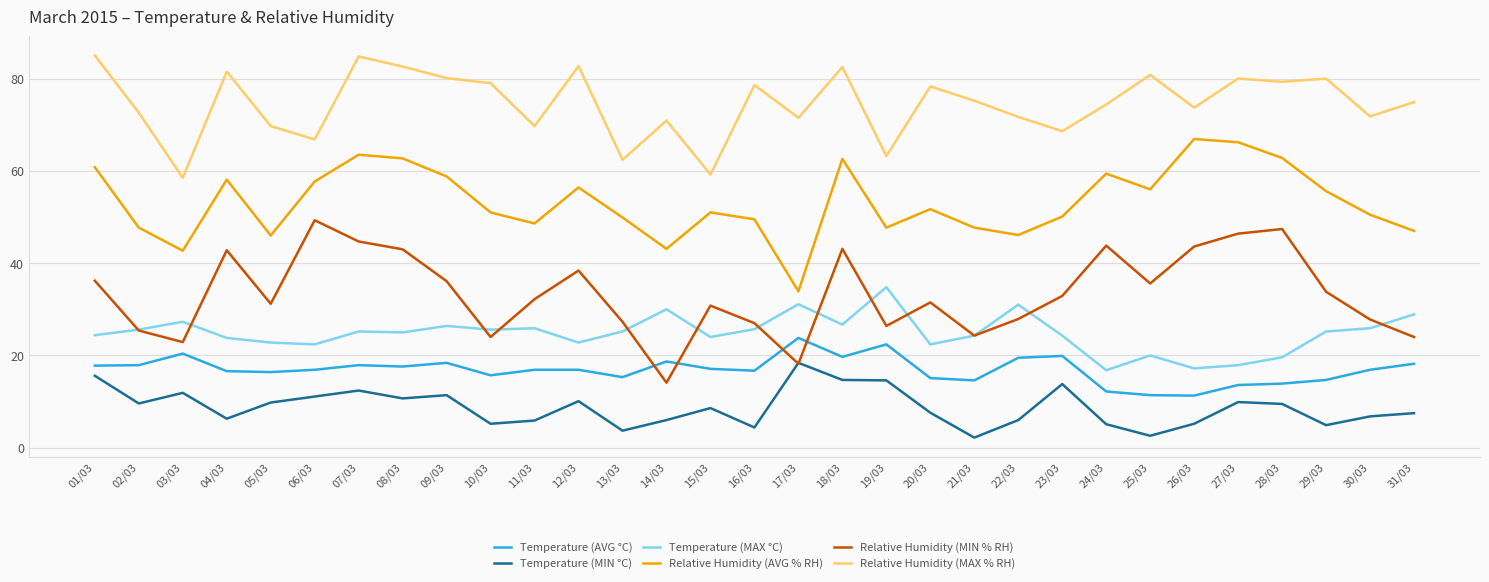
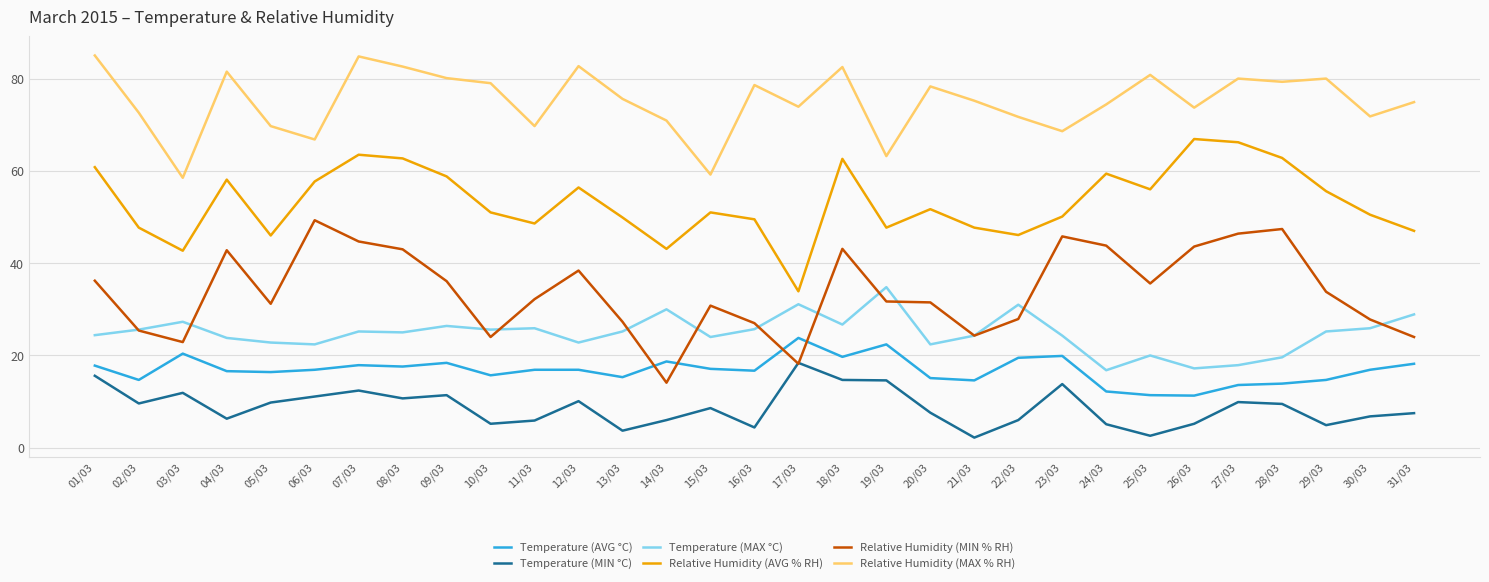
  {
    "Temperature (AVG °C)": {
      "01/03": 18,
-     "02/03": 18,
+     "02/03": 15,
      "03/03": 20,
      "04/03": 17,
      "05/03": 16,
      "06/03": 17,
      "07/03": 18,
      "08/03": 18,
      "09/03": 18,
      "10/03": 16,
      "11/03": 17,
      "12/03": 17,
      "13/03": 15,
      "14/03": 19,
      "15/03": 17,
      "16/03": 17,
      "17/03": 24,
      "18/03": 20,
      "19/03": 22,
      "20/03": 15,
      "21/03": 15,
      "22/03": 20,
      "23/03": 20,
      "24/03": 12,
      "25/03": 11,
      "26/03": 11,
      "27/03": 14,
      "28/03": 14,
      "29/03": 15,
      "30/03": 17,
      "31/03": 18
    },
    "Temperature (MIN °C)": {
      "01/03": 16,
      "02/03": 10,
      "03/03": 12,
      "04/03": 6,
      "05/03": 10,
      "06/03": 11,
      "07/03": 12,
      "08/03": 11,
      "09/03": 11,
      "10/03": 5,
      "11/03": 6,
      "12/03": 10,
      "13/03": 4,
      "14/03": 6,
      "15/03": 9,
      "16/03": 4,
      "18/03": 15,
      "19/03": 15,
      "20/03": 8,
      "21/03": 2,
      "22/03": 6,
      "23/03": 14,
      "24/03": 5,
      "25/03": 3,
      "26/03": 5,
      "27/03": 10,
      "28/03": 10,
      "29/03": 5,
      "30/03": 7,
      "31/03": 8
    },
    "Temperature (MAX °C)": {
      "01/03": 24,
      "03/03": 27,
      "04/03": 24,
      "05/03": 23,
      "06/03": 22,
      "07/03": 25,
      "08/03": 25,
      "09/03": 26,
      "10/03": 26,
      "11/03": 26,
      "12/03": 23,
      "13/03": 25,
      "14/03": 30,
      "15/03": 24,
      "16/03": 26,
      "17/03": 31,
      "18/03": 27,
      "19/03": 35,
      "20/03": 22,
      "22/03": 31,
      "23/03": 24,
      "24/03": 17,
      "25/03": 20,
      "26/03": 17,
      "27/03": 18,
      "28/03": 20,
      "29/03": 25,
      "30/03": 26,
      "31/03": 29
    },
    "Relative Humidity (AVG % RH)": {
      "01/03": 61,
      "02/03": 48,
      "03/03": 43,
      "04/03": 58,
      "05/03": 46,
      "06/03": 58,
      "07/03": 64,
      "08/03": 63,
      "09/03": 59,
      "10/03": 51,
      "11/03": 49,
      "12/03": 56,
      "13/03": 50,
      "14/03": 43,
      "15/03": 51,
      "16/03": 50,
      "17/03": 34,
      "18/03": 63,
      "19/03": 48,
      "20/03": 52,
      "21/03": 48,
      "22/03": 46,
      "23/03": 50,
      "24/03": 59,
      "25/03": 56,
      "26/03": 67,
      "27/03": 66,
      "28/03": 63,
      "29/03": 56,
      "30/03": 51,
      "31/03": 47
    },
    "Relative Humidity (MIN % RH)": {
      "01/03": 36,
      "03/03": 23,
      "04/03": 43,
      "05/03": 31,
      "06/03": 49,
      "07/03": 45,
      "08/03": 43,
      "09/03": 36,
      "10/03": 24,
      "11/03": 32,
      "12/03": 38,
      "13/03": 27,
      "14/03": 14,
      "15/03": 31,
      "16/03": 27,
      "18/03": 43,
-     "19/03": 26,
+     "19/03": 32,
      "20/03": 32,
      "22/03": 28,
-     "23/03": 33,
+     "23/03": 46,
      "24/03": 44,
      "25/03": 36,
      "26/03": 44,
      "27/03": 46,
      "28/03": 47,
      "29/03": 34,
      "30/03": 28,
      "31/03": 24
    },
    "Relative Humidity (MAX % RH)": {
      "01/03": 85,
      "02/03": 73,
      "03/03": 59,
      "04/03": 82,
      "05/03": 70,
      "06/03": 67,
      "07/03": 85,
      "08/03": 83,
      "09/03": 80,
      "10/03": 79,
      "11/03": 70,
      "12/03": 83,
-     "13/03": 62,
+     "13/03": 76,
      "14/03": 71,
      "15/03": 59,
      "16/03": 79,
-     "17/03": 72,
+     "17/03": 74,
      "18/03": 83,
      "19/03": 63,
      "20/03": 78,
      "21/03": 75,
      "22/03": 72,
      "23/03": 69,
      "24/03": 74,
      "25/03": 81,
      "26/03": 74,
      "27/03": 80,
      "28/03": 79,
      "29/03": 80,
      "30/03": 72,
      "31/03": 75
    }
  }
